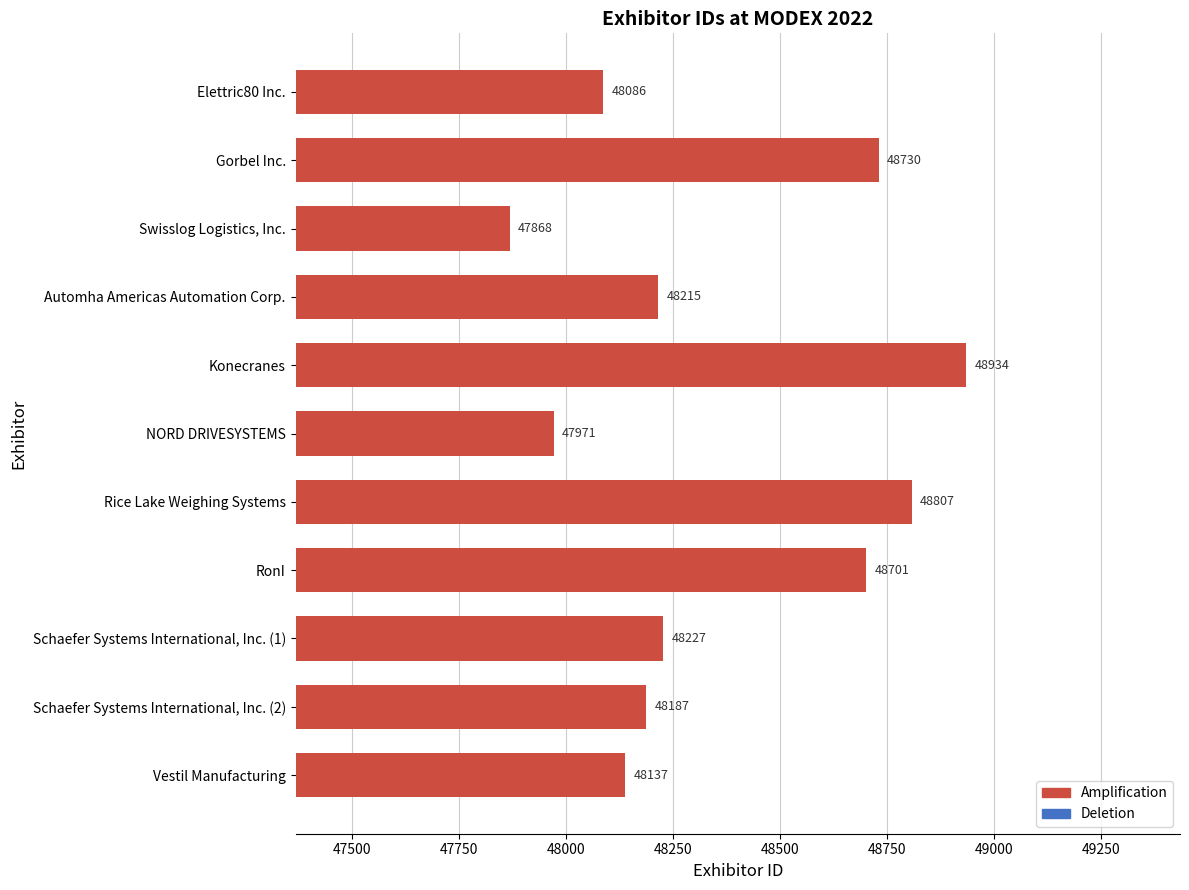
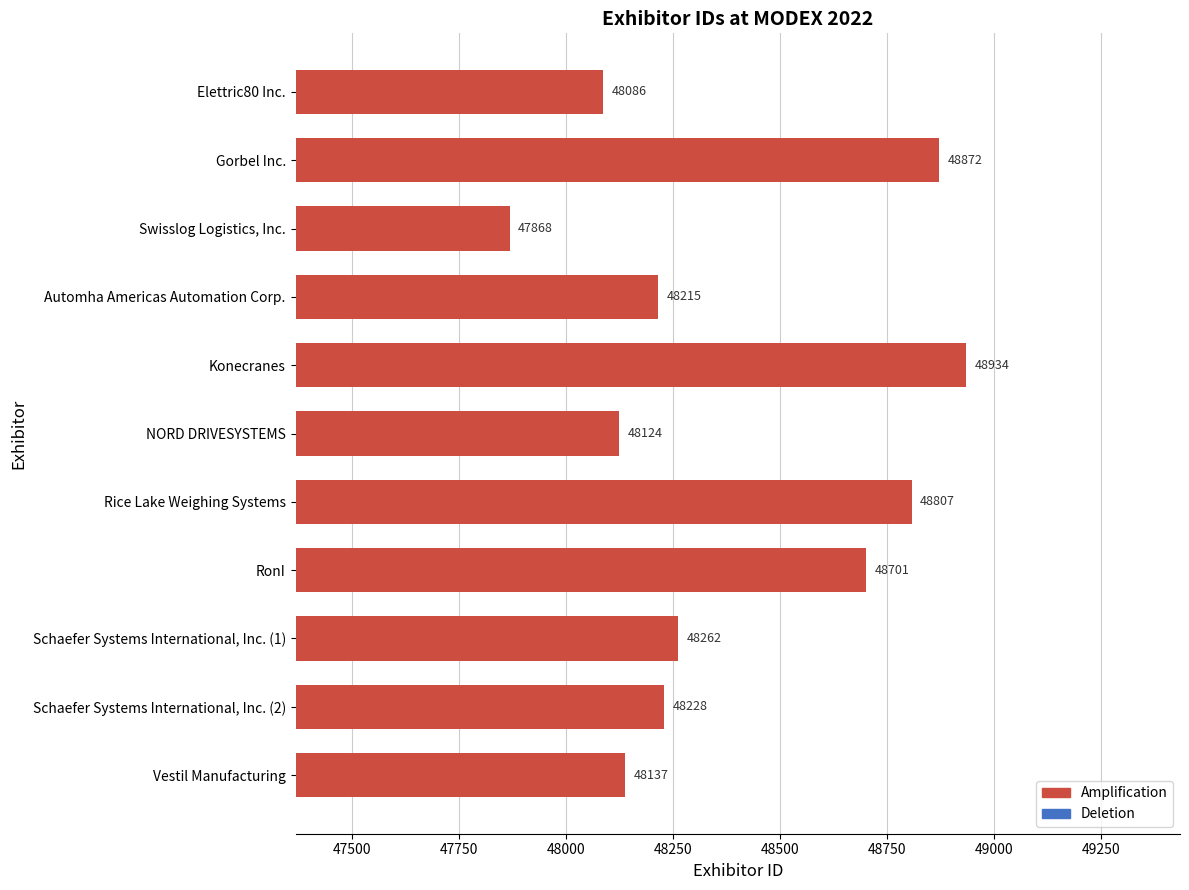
  {
    "Elettric80 Inc.": 48086,
-   "Gorbel Inc.": 48730,
+   "Gorbel Inc.": 48872,
    "Swisslog Logistics, Inc.": 47868,
    "Automha Americas Automation Corp.": 48215,
    "Konecranes": 48934,
-   "NORD DRIVESYSTEMS": 47971,
+   "NORD DRIVESYSTEMS": 48124,
    "Rice Lake Weighing Systems": 48807,
    "RonI": 48701,
-   "Schaefer Systems International, Inc. (1)": 48227,
-   "Schaefer Systems International, Inc. (2)": 48187,
+   "Schaefer Systems International, Inc. (1)": 48262,
+   "Schaefer Systems International, Inc. (2)": 48228,
    "Vestil Manufacturing": 48137
  }
